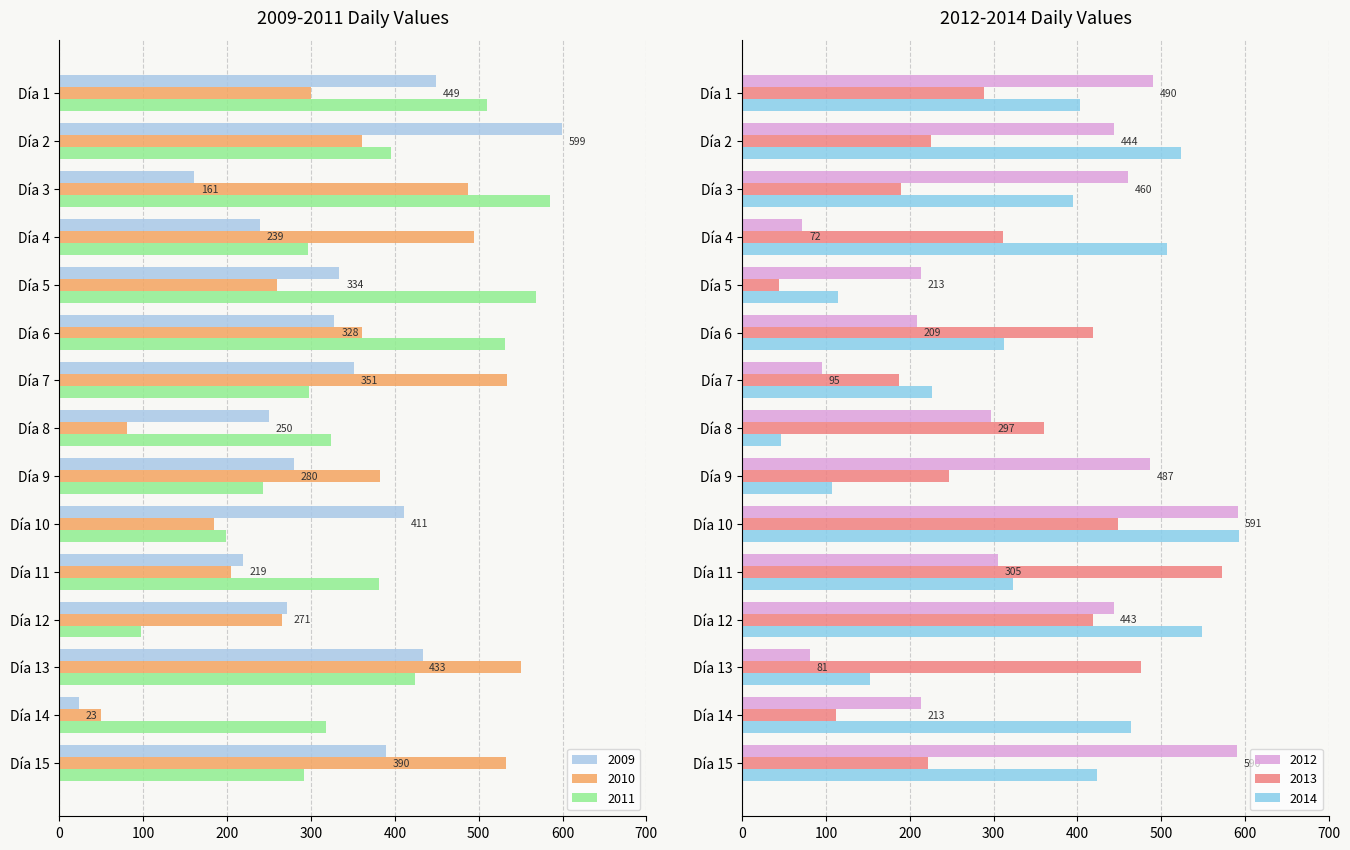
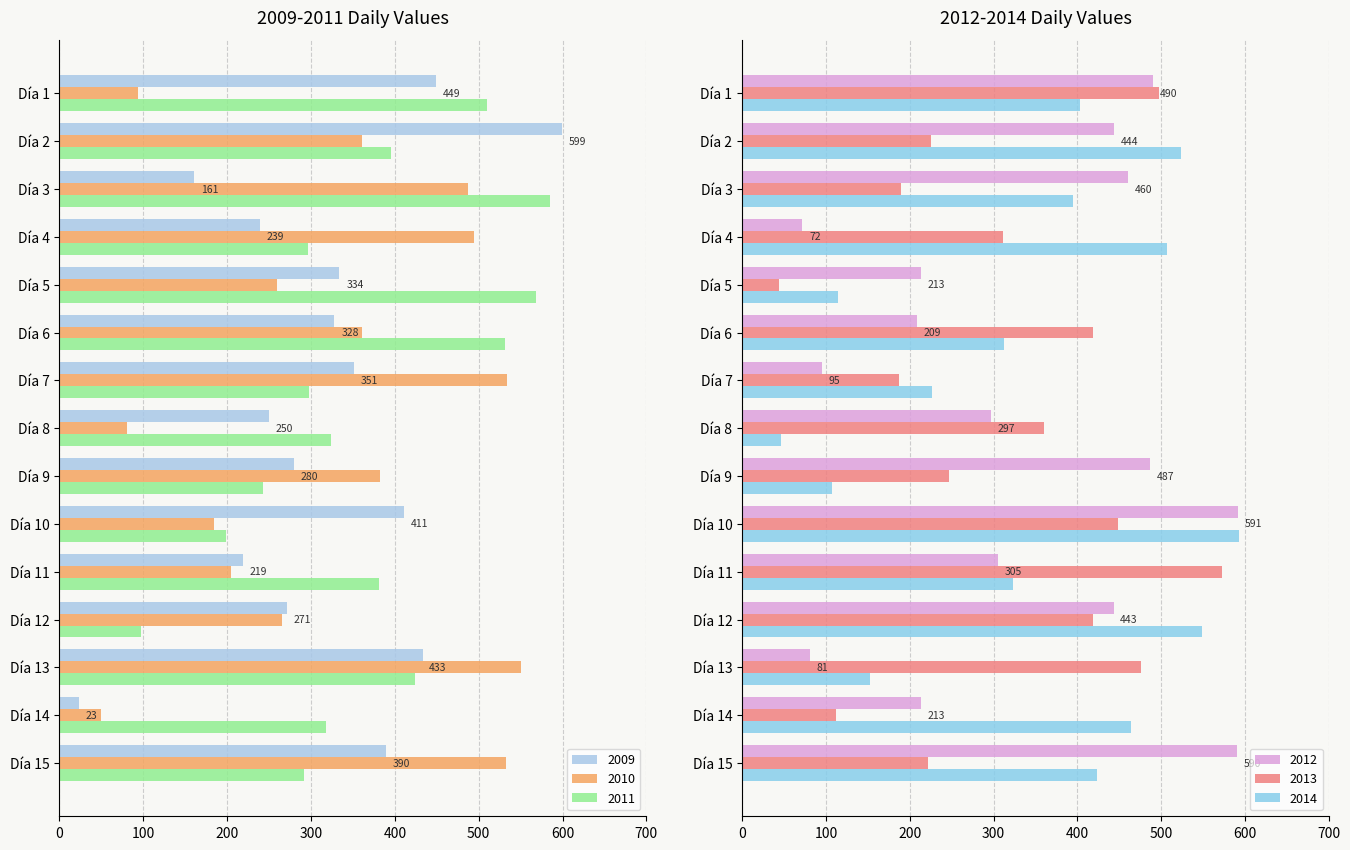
  {
    "2009-2011 Daily Values": {
      "2009": {
        "Día 1": 449,
        "Día 2": 599,
        "Día 3": 161,
        "Día 4": 239,
        "Día 5": 334,
        "Día 6": 328,
        "Día 7": 351,
        "Día 8": 250,
        "Día 9": 280,
        "Día 10": 411,
        "Día 11": 219,
        "Día 12": 271,
        "Día 13": 433,
        "Día 14": 23,
        "Día 15": 390
      },
      "2010": {
-       "Día 1": 300,
+       "Día 1": 90,
        "Día 2": 360,
        "Día 5": 260,
        "Día 8": 80,
        "Día 10": 180,
        "Día 11": 200,
        "Día 12": 270
      },
      "2011": {
        "Día 1": 510,
        "Día 2": 400,
        "Día 3": 590,
        "Día 4": 300,
        "Día 5": 570,
        "Día 6": 530,
        "Día 7": 300,
        "Día 8": 320,
        "Día 9": 240,
        "Día 10": 200,
        "Día 11": 380,
        "Día 12": 100,
        "Día 13": 420,
        "Día 14": 320,
        "Día 15": 290
      }
    },
    "2012-2014 Daily Values": {
      "2012": {
        "Día 1": 490,
        "Día 2": 444,
        "Día 3": 460,
        "Día 4": 72,
        "Día 5": 213,
        "Día 6": 209,
        "Día 7": 95,
        "Día 8": 297,
        "Día 9": 487,
        "Día 10": 591,
        "Día 11": 305,
        "Día 12": 443,
        "Día 13": 81,
        "Día 14": 213
      },
      "2013": {
-       "Día 1": 290,
+       "Día 1": 500,
        "Día 2": 230,
        "Día 3": 190,
        "Día 5": 40,
        "Día 9": 250,
        "Día 10": 450,
        "Día 12": 420,
        "Día 14": 110,
        "Día 15": 220
      },
      "2014": {
        "Día 1": 400,
        "Día 2": 520,
        "Día 3": 400,
        "Día 4": 510,
        "Día 5": 110,
        "Día 6": 310,
        "Día 7": 230,
        "Día 8": 50,
        "Día 9": 110,
        "Día 11": 320,
        "Día 12": 550,
        "Día 13": 150,
        "Día 14": 460,
        "Día 15": 420
      }
    }
  }
